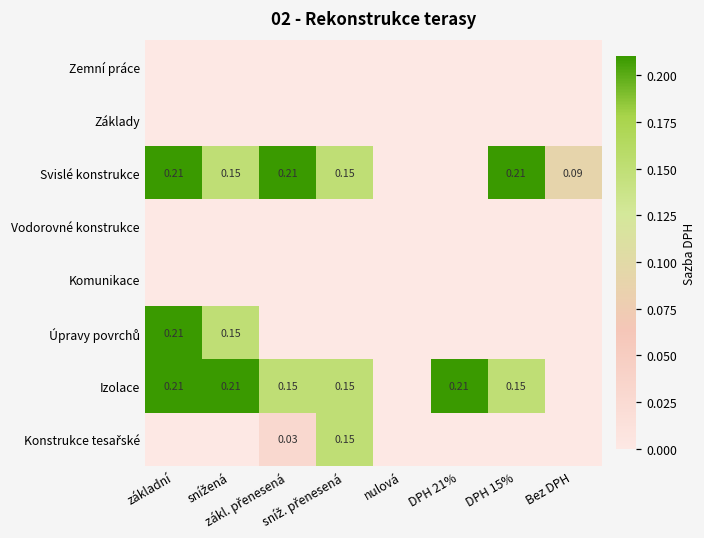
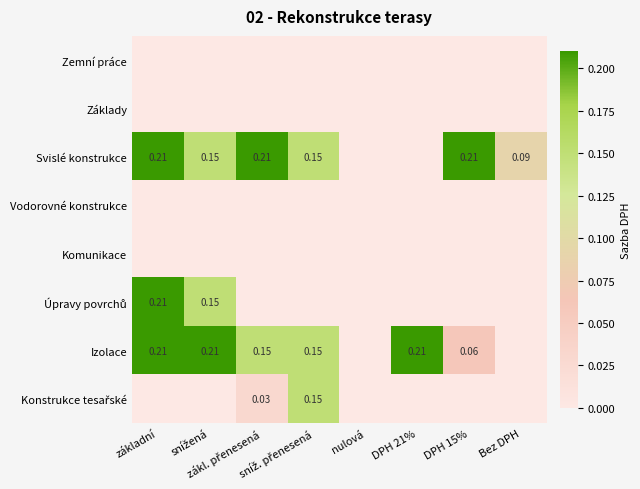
  {
    "Svislé konstrukce": {
      "základní": 0.21,
      "snížená": 0.15,
      "zákl. přenesená": 0.21,
      "sníž. přenesená": 0.15,
      "DPH 15%": 0.21,
      "Bez DPH": 0.09
    },
    "Úpravy povrchů": {
      "základní": 0.21,
      "snížená": 0.15
    },
    "Izolace": {
      "základní": 0.21,
      "snížená": 0.21,
      "zákl. přenesená": 0.15,
      "sníž. přenesená": 0.15,
      "DPH 21%": 0.21,
-     "DPH 15%": 0.15
+     "DPH 15%": 0.06
    },
    "Konstrukce tesařské": {
      "zákl. přenesená": 0.03,
      "sníž. přenesená": 0.15
    }
  }
